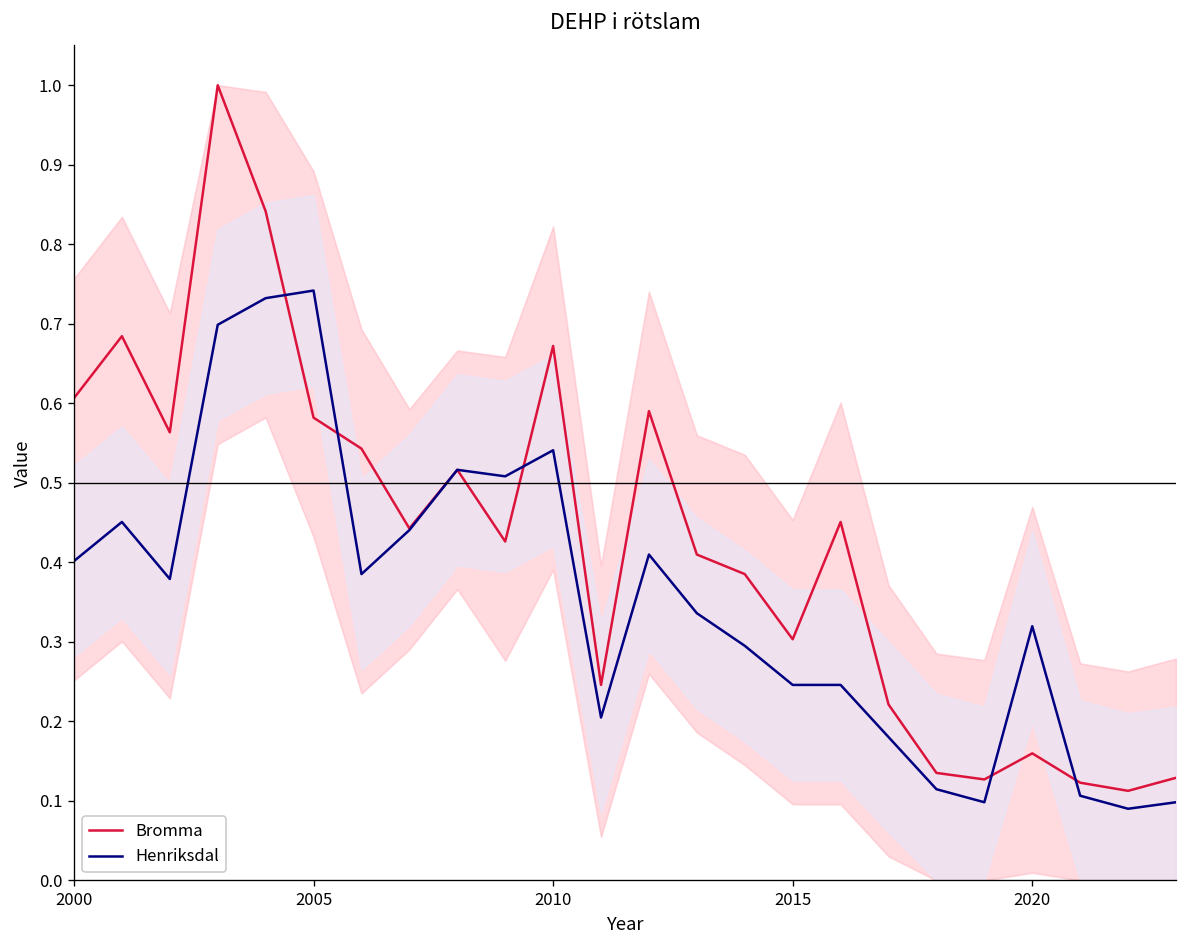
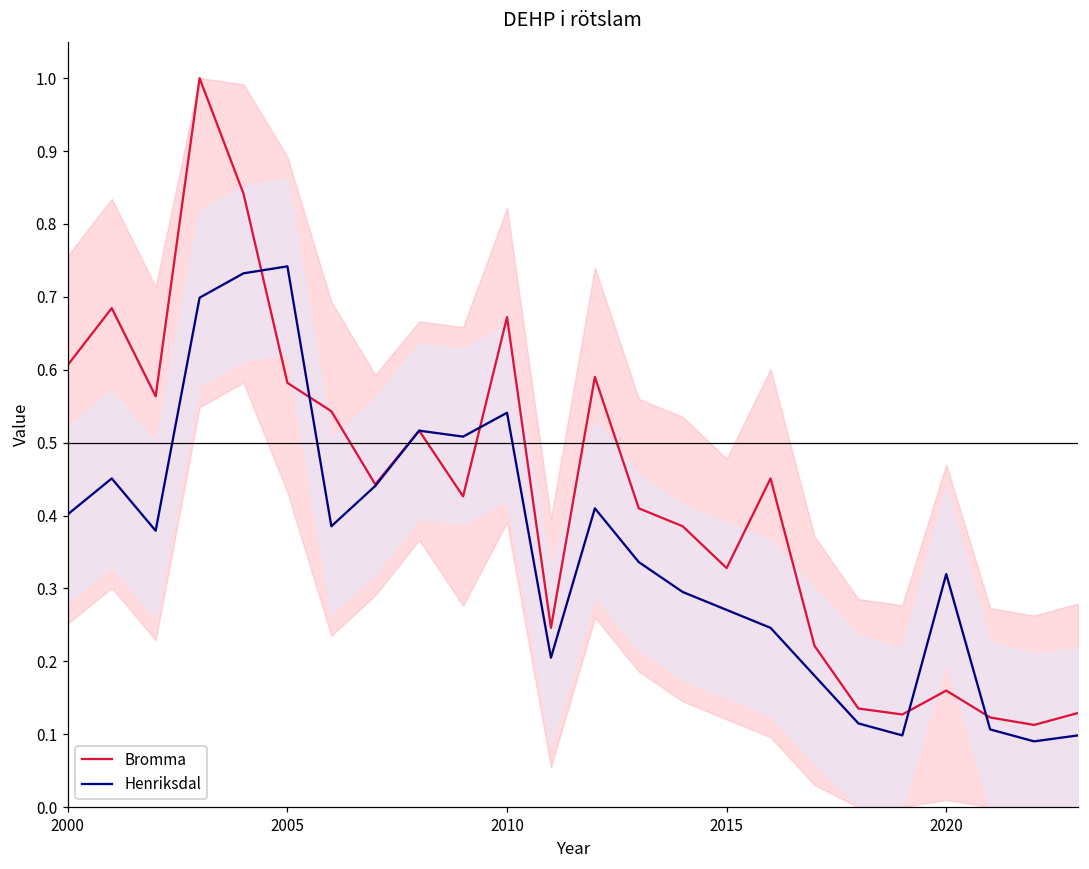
  {
    "Bromma": {
      "2000": 0.61,
      "2005": 0.58,
      "2010": 0.67,
-     "2015": 0.30,
+     "2015": 0.33,
      "2020": 0.16
    },
    "Henriksdal": {
      "2000": 0.40,
      "2005": 0.74,
      "2010": 0.54,
-     "2015": 0.25,
+     "2015": 0.27,
      "2020": 0.32
    }
  }
